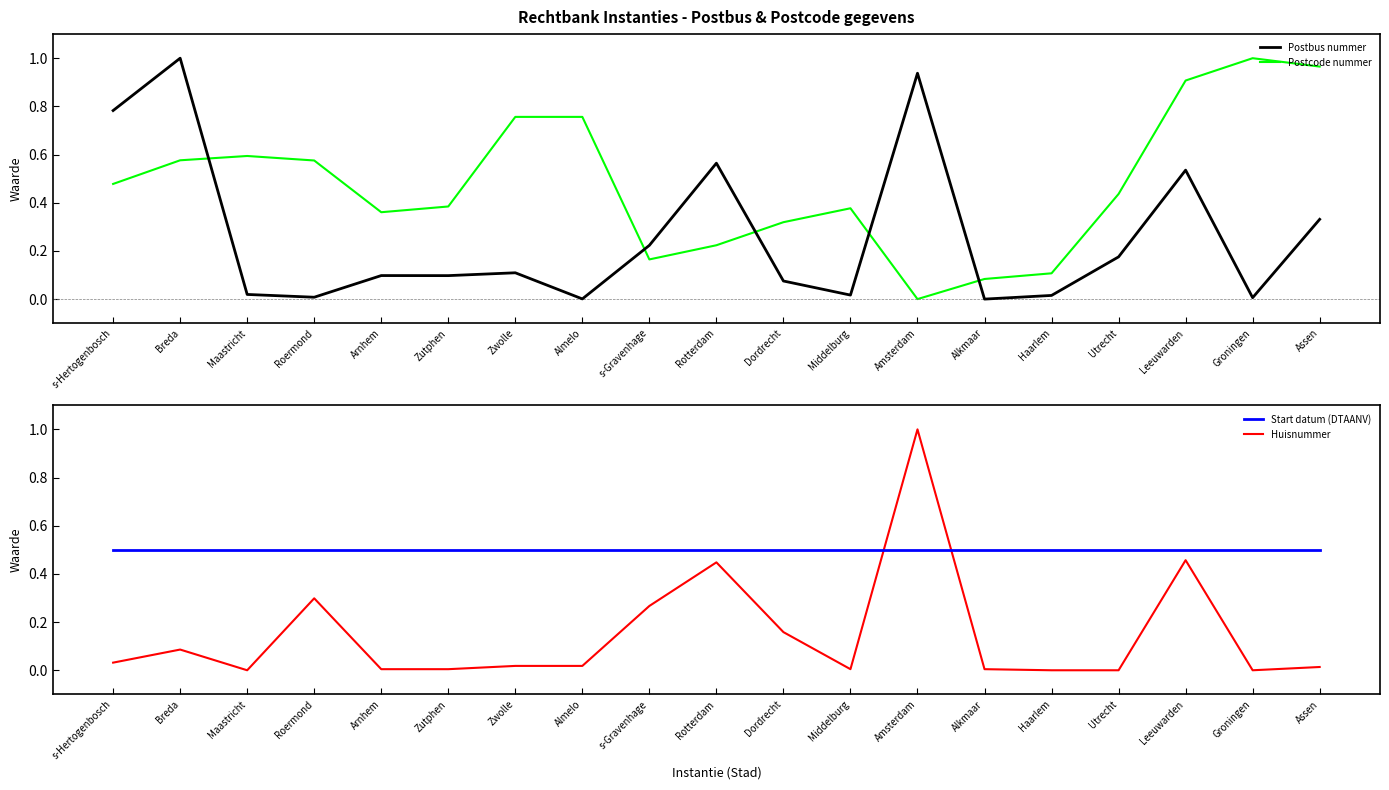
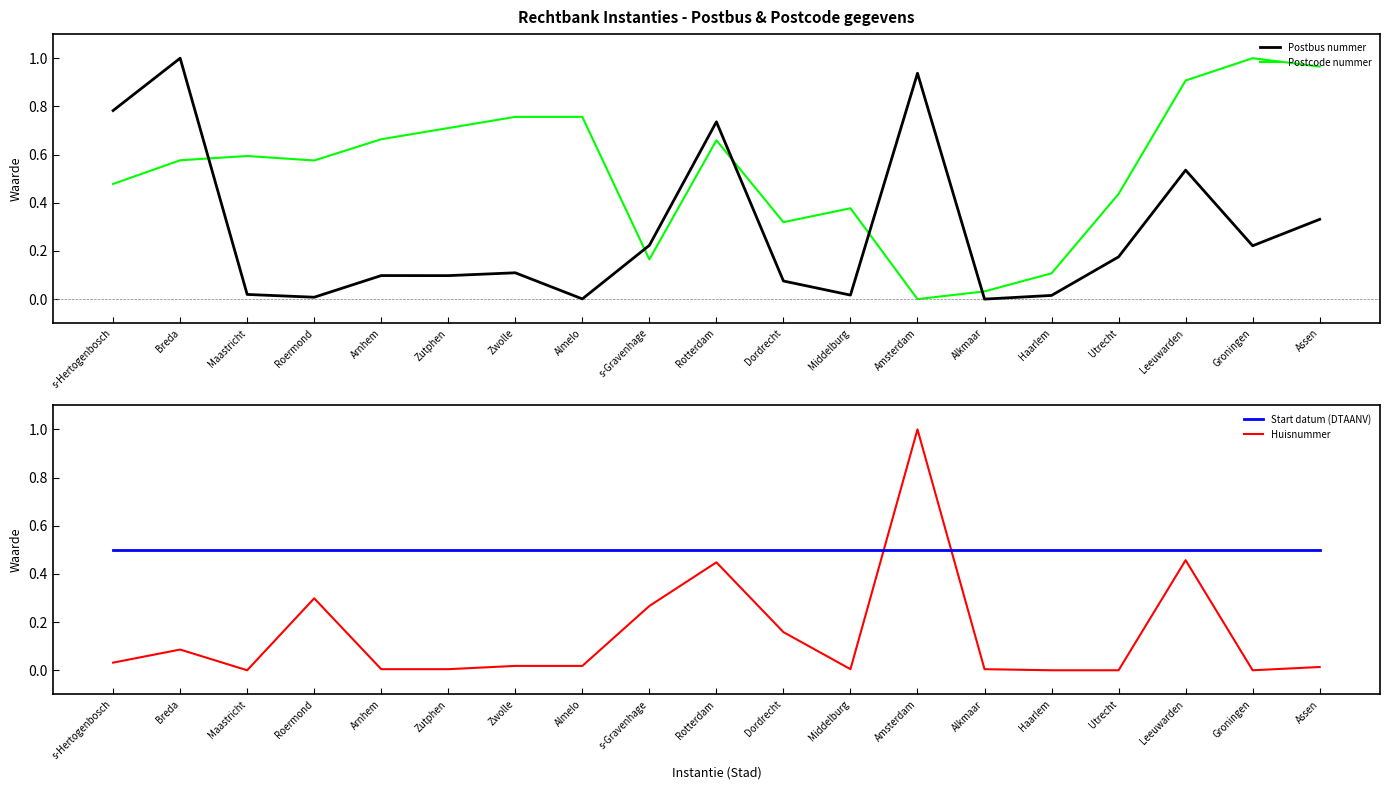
  {
    "Rechtbank Instanties - Postbus & Postcode gegevens": {
      "Postbus nummer": {
        "s-Hertogenbosch": 0.78,
        "Breda": 1.00,
        "Maastricht": 0.02,
        "Roermond": 0.01,
        "Arnhem": 0.10,
        "Zutphen": 0.10,
        "Zwolle": 0.11,
        "Almelo": 0.00,
        "s-Gravenhage": 0.22,
-       "Rotterdam": 0.56,
+       "Rotterdam": 0.74,
        "Dordrecht": 0.08,
        "Middelburg": 0.02,
        "Amsterdam": 0.94,
        "Alkmaar": 0.00,
        "Haarlem": 0.02,
        "Utrecht": 0.18,
        "Leeuwarden": 0.54,
-       "Groningen": 0.01,
+       "Groningen": 0.22,
        "Assen": 0.33
      },
      "Postcode nummer": {
        "s-Hertogenbosch": 0.48,
        "Breda": 0.58,
        "Maastricht": 0.59,
        "Roermond": 0.58,
-       "Arnhem": 0.36,
-       "Zutphen": 0.38,
+       "Arnhem": 0.66,
+       "Zutphen": 0.71,
        "Zwolle": 0.76,
        "Almelo": 0.76,
        "s-Gravenhage": 0.16,
-       "Rotterdam": 0.22,
+       "Rotterdam": 0.66,
        "Dordrecht": 0.32,
        "Middelburg": 0.38,
        "Amsterdam": 0.00,
-       "Alkmaar": 0.08,
+       "Alkmaar": 0.03,
        "Haarlem": 0.11,
        "Utrecht": 0.44,
        "Leeuwarden": 0.91,
        "Groningen": 1.00,
        "Assen": 0.97
      }
    }
  }
